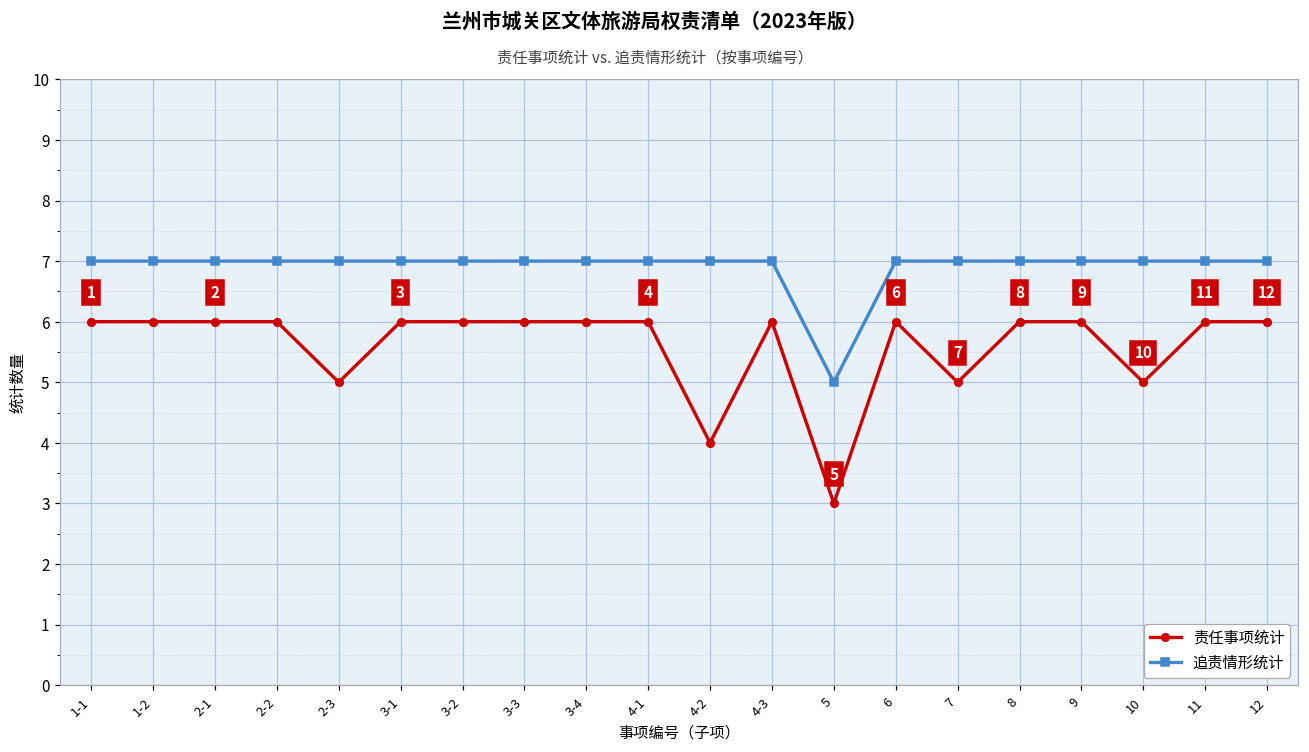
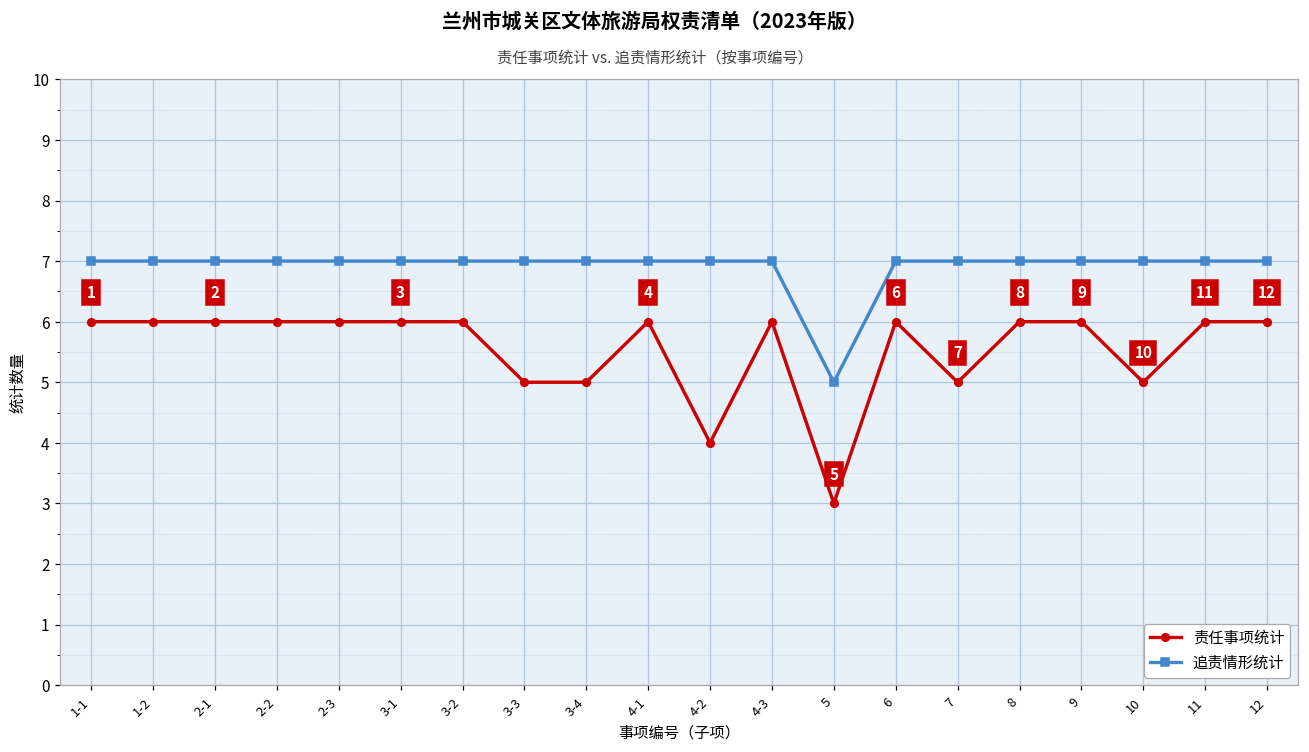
  {
    "责任事项统计": {
      "1-2": 6,
      "2-2": 6,
-     "2-3": 5,
+     "2-3": 6,
      "3-2": 6,
-     "3-3": 6,
-     "3-4": 6,
+     "3-3": 5,
+     "3-4": 5,
      "4-2": 4,
      "4-3": 6
    },
    "追责情形统计": {
      "1-1": 7,
      "1-2": 7,
      "2-1": 7,
      "2-2": 7,
      "2-3": 7,
      "3-1": 7,
      "3-2": 7,
      "3-3": 7,
      "3-4": 7,
      "4-1": 7,
      "4-2": 7,
      "4-3": 7,
      "5": 5,
      "6": 7,
      "7": 7,
      "8": 7,
      "9": 7,
      "10": 7,
      "11": 7,
      "12": 7
    }
  }
